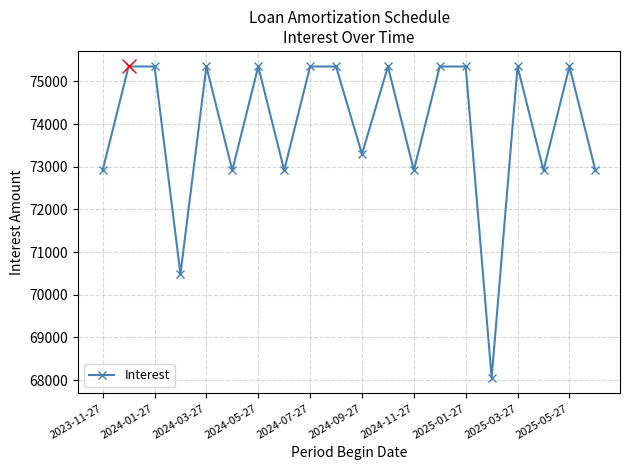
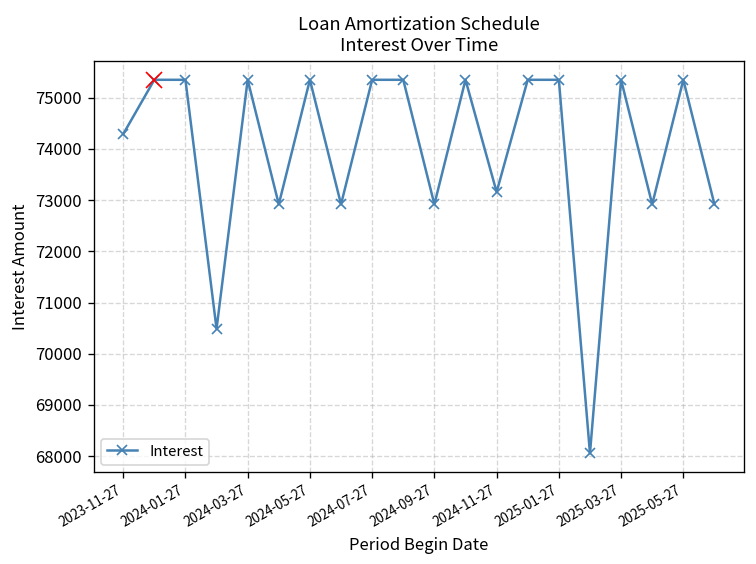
  {
    "Interest": {
-     "2023-11-27": 72900,
+     "2023-11-27": 74300,
      "2024-01-27": 75300,
      "2024-03-27": 75300,
      "2024-05-27": 75300,
      "2024-07-27": 75300,
-     "2024-09-27": 73300,
-     "2024-11-27": 72900,
+     "2024-09-27": 72900,
+     "2024-11-27": 73200,
      "2025-01-27": 75300,
      "2025-03-27": 75300,
      "2025-05-27": 75300
    }
  }
